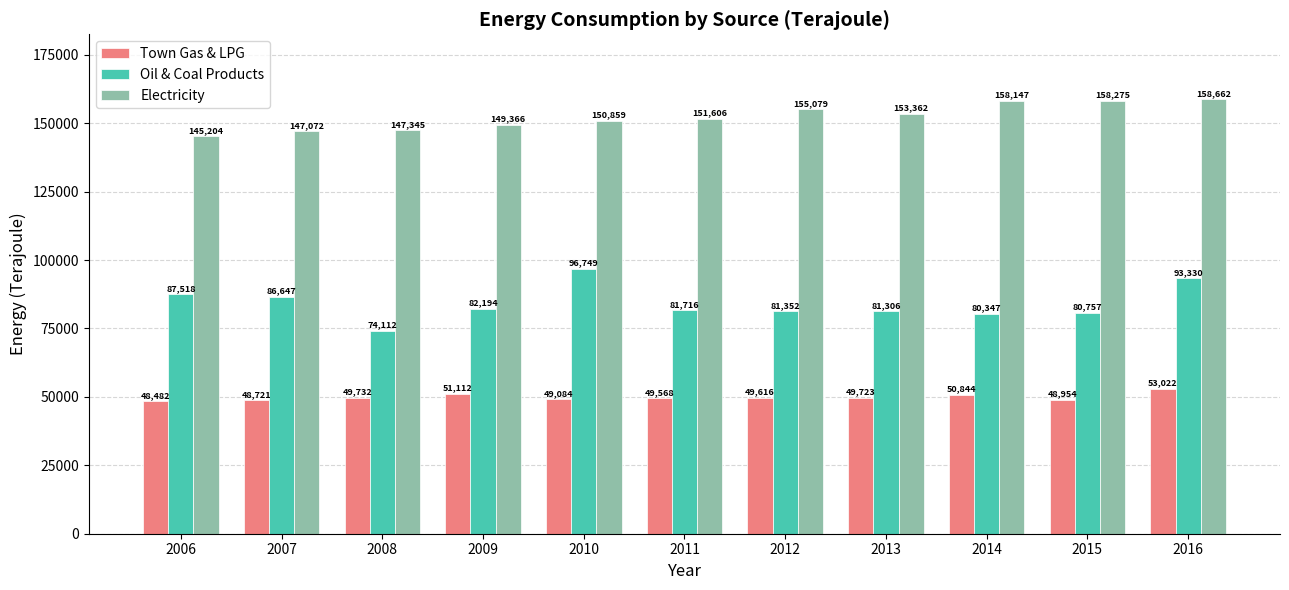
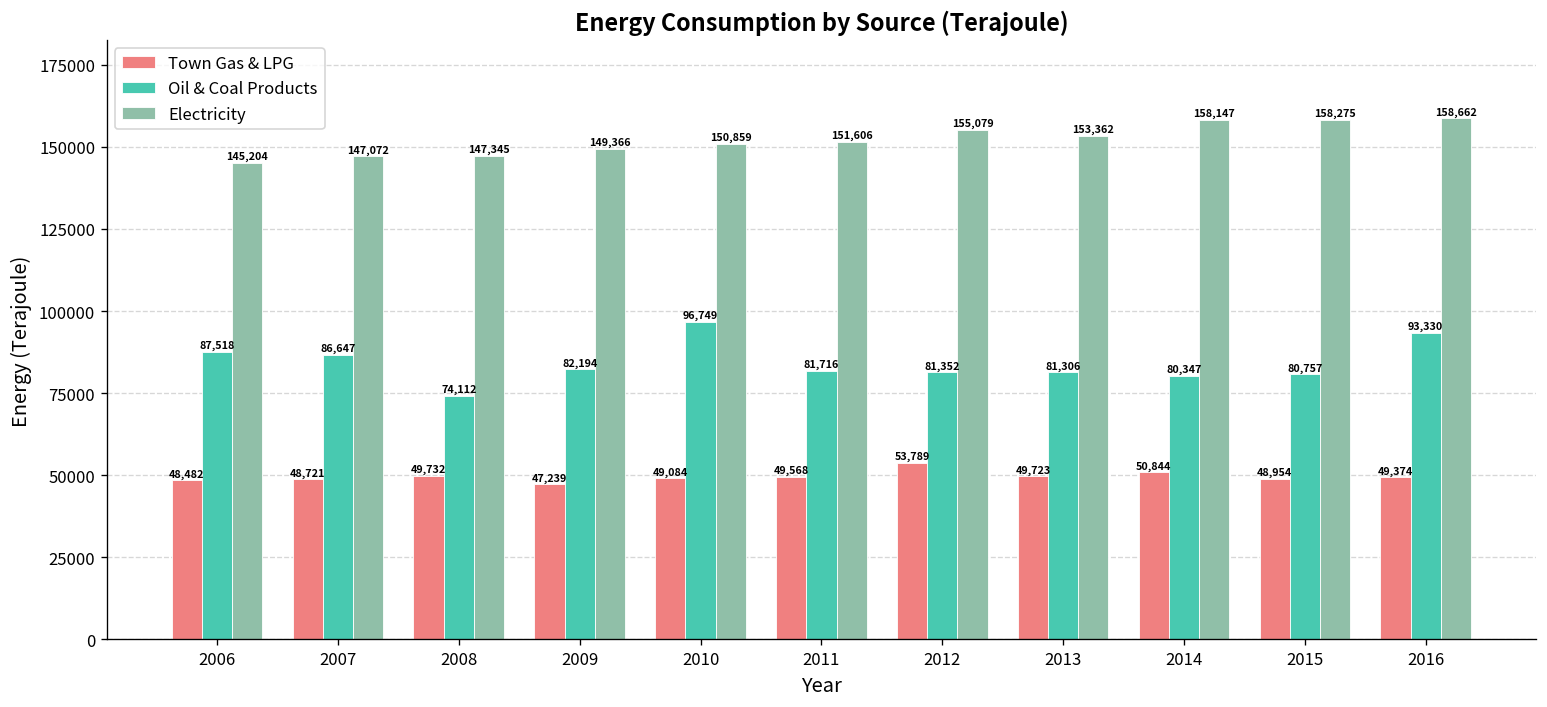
  {
    "Town Gas & LPG": {
      "2006": "48,482",
      "2007": "48,721",
      "2008": "49,732",
-     "2009": "51,112",
+     "2009": "47,239",
      "2010": "49,084",
      "2011": "49,568",
-     "2012": "49,616",
+     "2012": "53,789",
      "2013": "49,723",
      "2014": "50,844",
      "2015": "48,954",
-     "2016": "53,022"
+     "2016": "49,374"
    },
    "Oil & Coal Products": {
      "2006": "87,518",
      "2007": "86,647",
      "2008": "74,112",
      "2009": "82,194",
      "2010": "96,749",
      "2011": "81,716",
      "2012": "81,352",
      "2013": "81,306",
      "2014": "80,347",
      "2015": "80,757",
      "2016": "93,330"
    },
    "Electricity": {
      "2006": "145,204",
      "2007": "147,072",
      "2008": "147,345",
      "2009": "149,366",
      "2010": "150,859",
      "2011": "151,606",
      "2012": "155,079",
      "2013": "153,362",
      "2014": "158,147",
      "2015": "158,275",
      "2016": "158,662"
    }
  }
